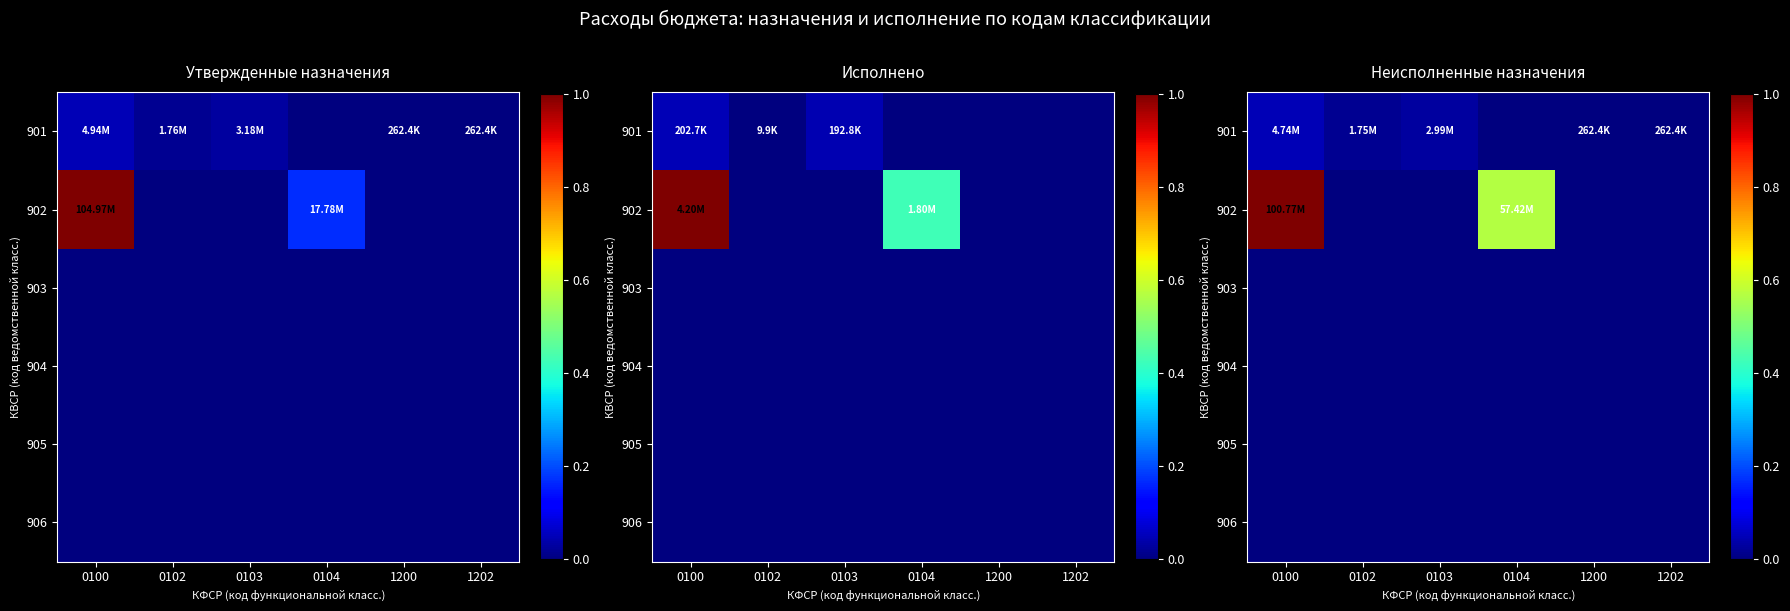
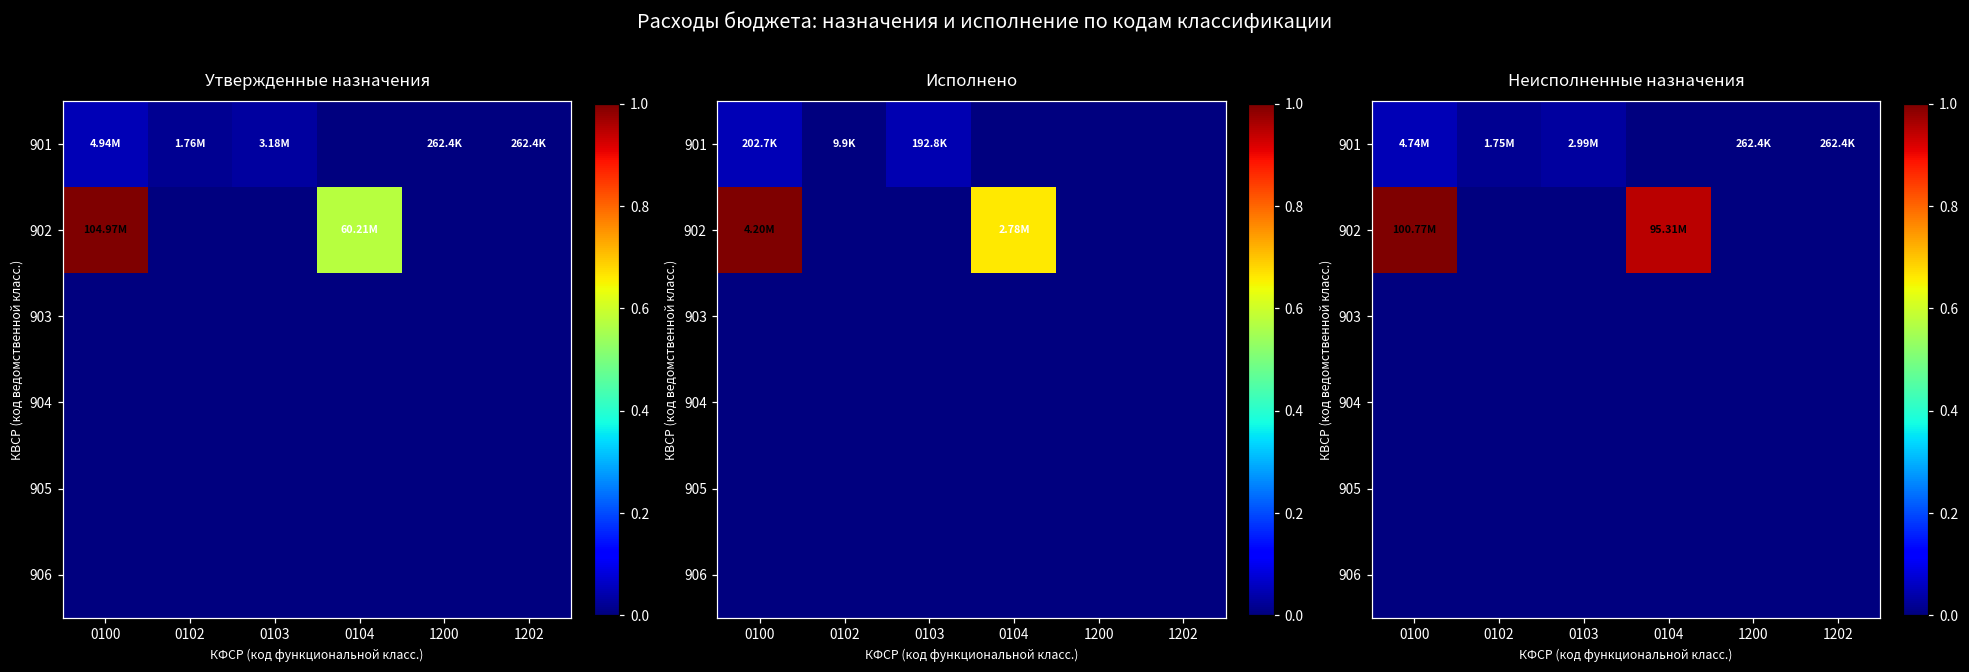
  {
    "Утвержденные назначения": {
      "901": {
        "0100": "4.94M",
        "0102": "1.76M",
        "0103": "3.18M",
        "1200": "262.4K",
        "1202": "262.4K"
      },
      "902": {
        "0100": "104.97M",
-       "0104": "17.78M"
+       "0104": "60.21M"
      }
    },
    "Исполнено": {
      "901": {
        "0100": "202.7K",
        "0102": "9.9K",
        "0103": "192.8K"
      },
      "902": {
        "0100": "4.20M",
-       "0104": "1.80M"
+       "0104": "2.78M"
      }
    },
    "Неисполненные назначения": {
      "901": {
        "0100": "4.74M",
        "0102": "1.75M",
        "0103": "2.99M",
        "1200": "262.4K",
        "1202": "262.4K"
      },
      "902": {
        "0100": "100.77M",
-       "0104": "57.42M"
+       "0104": "95.31M"
      }
    }
  }
